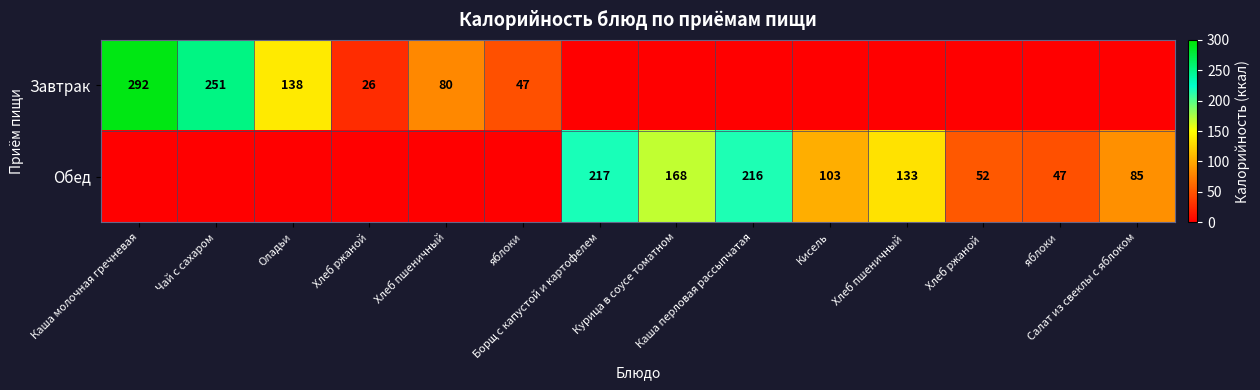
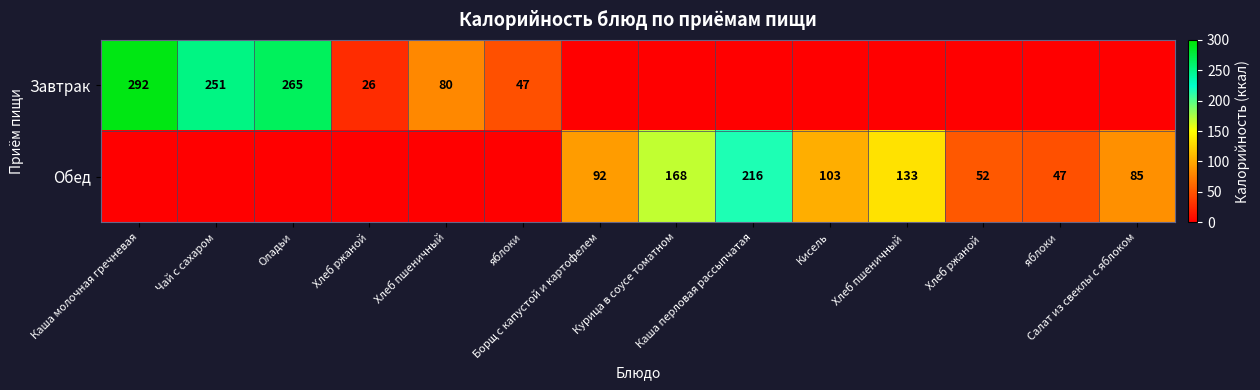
  {
    "Завтрак": {
      "Каша молочная гречневая": 292,
      "Чай с сахаром": 251,
-     "Оладьи": 138
+     "Оладьи": 265
    },
    "Обед": {
-     "Борщ с капустой и картофелем": 217,
+     "Борщ с капустой и картофелем": 92,
      "Курица в соусе томатном": 168,
      "Каша перловая рассыпчатая": 216,
      "Кисель": 103,
      "Салат из свеклы с яблоком": 85
    }
  }
